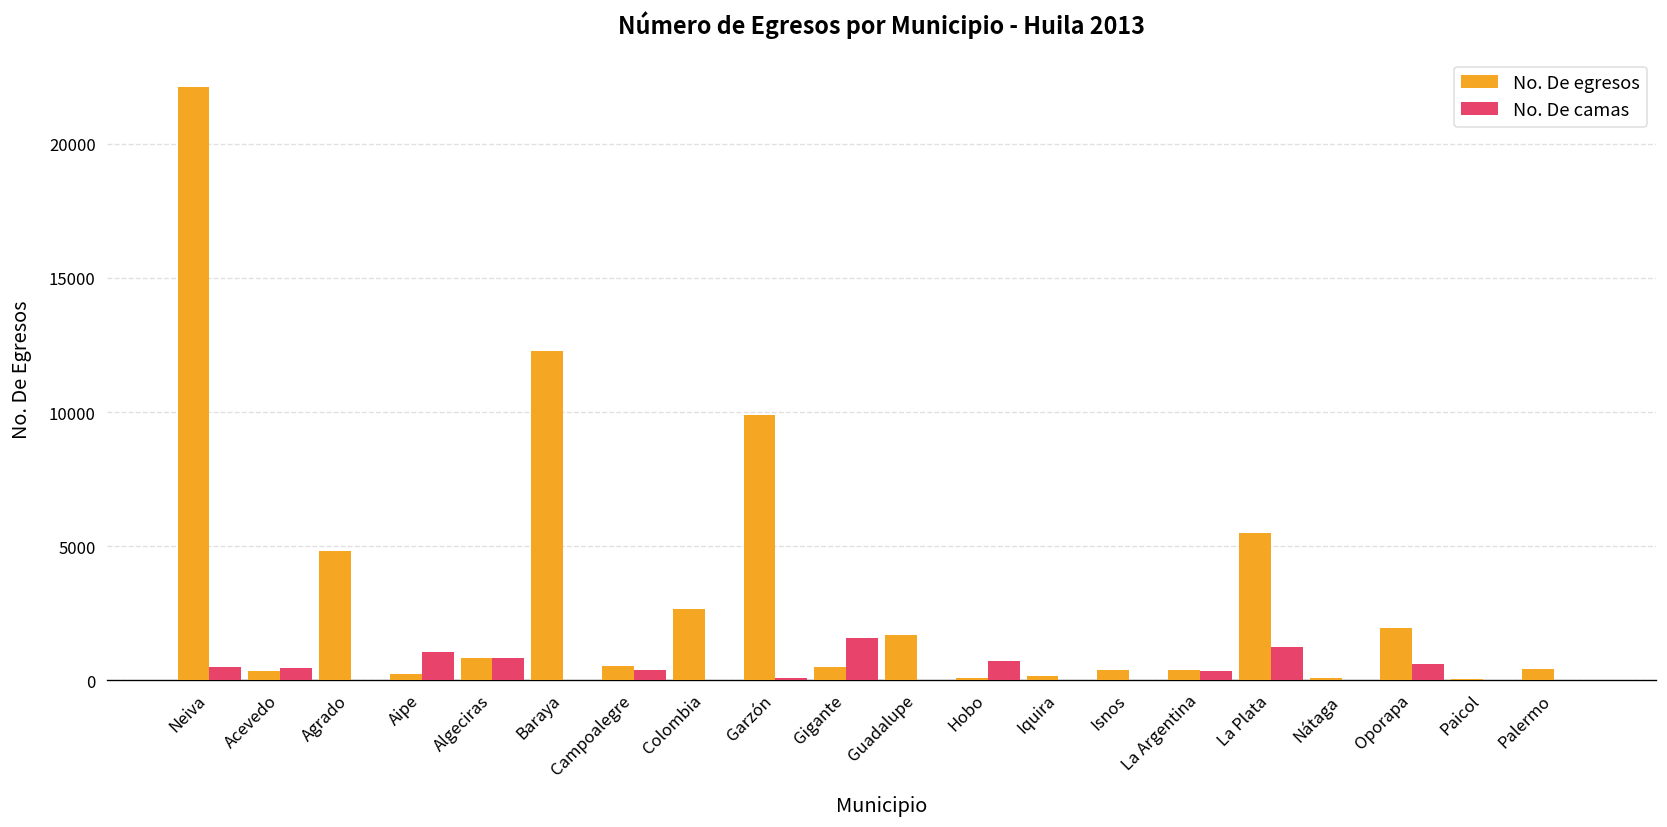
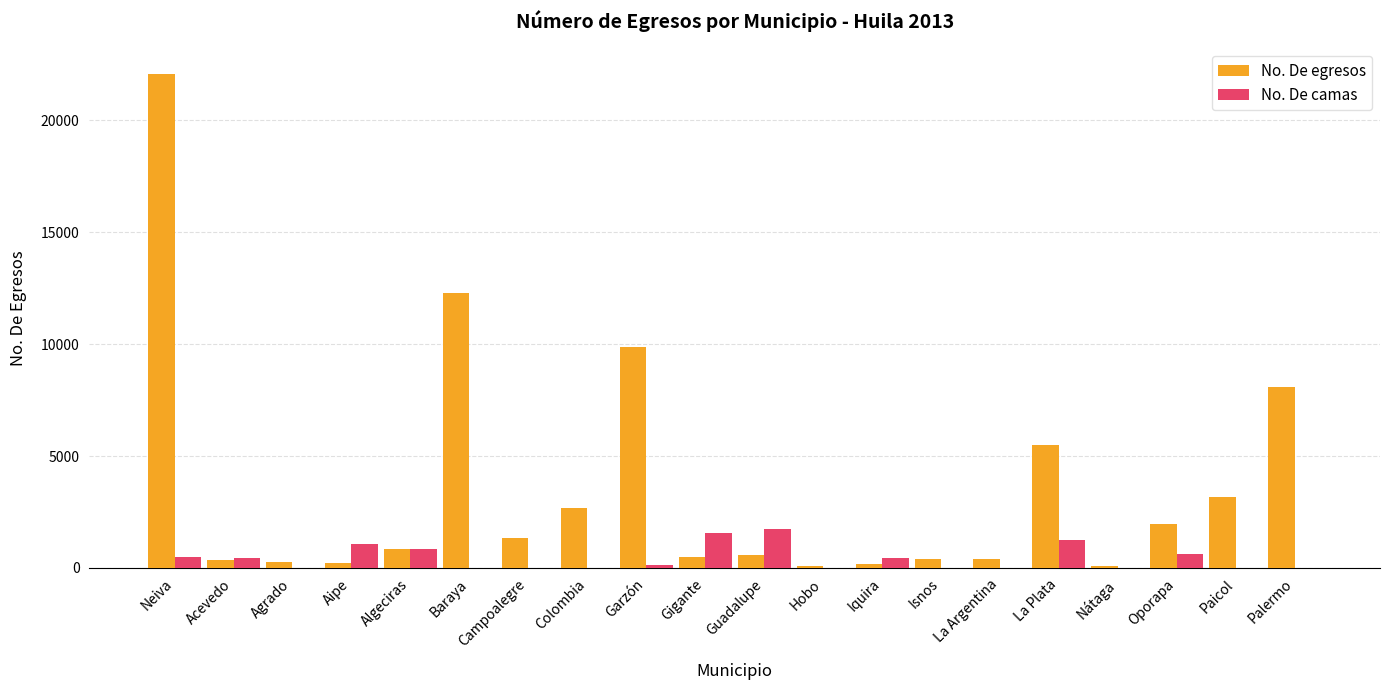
  {
    "No. De egresos": {
      "Neiva": 22100,
      "Acevedo": 300,
-     "Agrado": 4800,
+     "Agrado": 300,
      "Aipe": 200,
      "Algeciras": 800,
      "Baraya": 12300,
-     "Campoalegre": 500,
+     "Campoalegre": 1300,
      "Colombia": 2700,
      "Garzón": 9900,
      "Gigante": 500,
-     "Guadalupe": 1700,
+     "Guadalupe": 600,
      "Iquira": 200,
      "Isnos": 400,
      "La Argentina": 400,
      "La Plata": 5500,
      "Oporapa": 1900,
-     "Paicol": 0,
-     "Palermo": 400
+     "Paicol": 3200,
+     "Palermo": 8100
    },
    "No. De camas": {
      "Neiva": 500,
      "Acevedo": 500,
      "Aipe": 1100,
      "Algeciras": 800,
-     "Campoalegre": 400,
+     "Campoalegre": 0,
      "Gigante": 1600,
-     "Guadalupe": 0,
-     "Hobo": 700,
-     "Iquira": 0,
-     "La Argentina": 400,
+     "Guadalupe": 1700,
+     "Hobo": 0,
+     "Iquira": 400,
+     "La Argentina": 0,
      "La Plata": 1300,
      "Oporapa": 600
    }
  }
